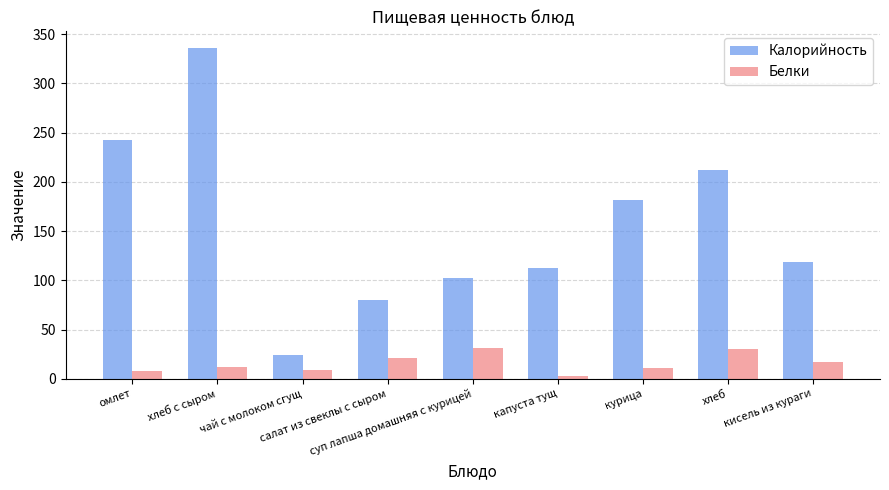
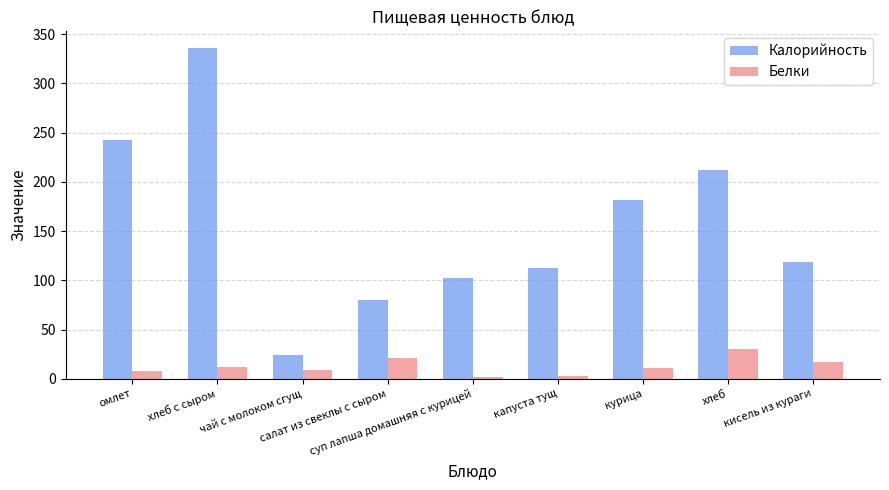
  {
    "Калорийность": {
      "омлет": 240,
      "хлеб с сыром": 340,
      "чай с молоком сгущ": 20,
      "салат из свеклы с сыром": 80,
      "суп лапша домашняя с курицей": 100,
      "капуста тущ": 110,
      "курица": 180,
      "хлеб": 210,
      "кисель из кураги": 120
    },
    "Белки": {
      "омлет": 10,
      "хлеб с сыром": 10,
      "чай с молоком сгущ": 10,
      "салат из свеклы с сыром": 20,
-     "суп лапша домашняя с курицей": 30,
+     "суп лапша домашняя с курицей": 0,
      "капуста тущ": 0,
      "курица": 10,
      "хлеб": 30,
      "кисель из кураги": 20
    }
  }
